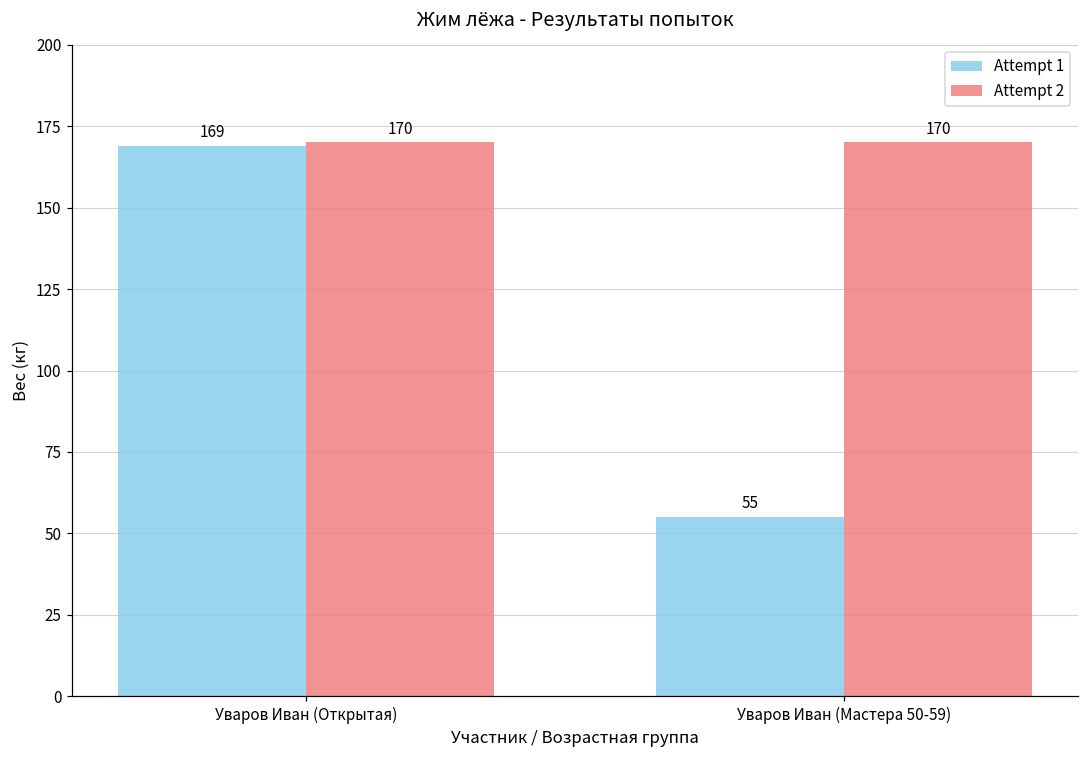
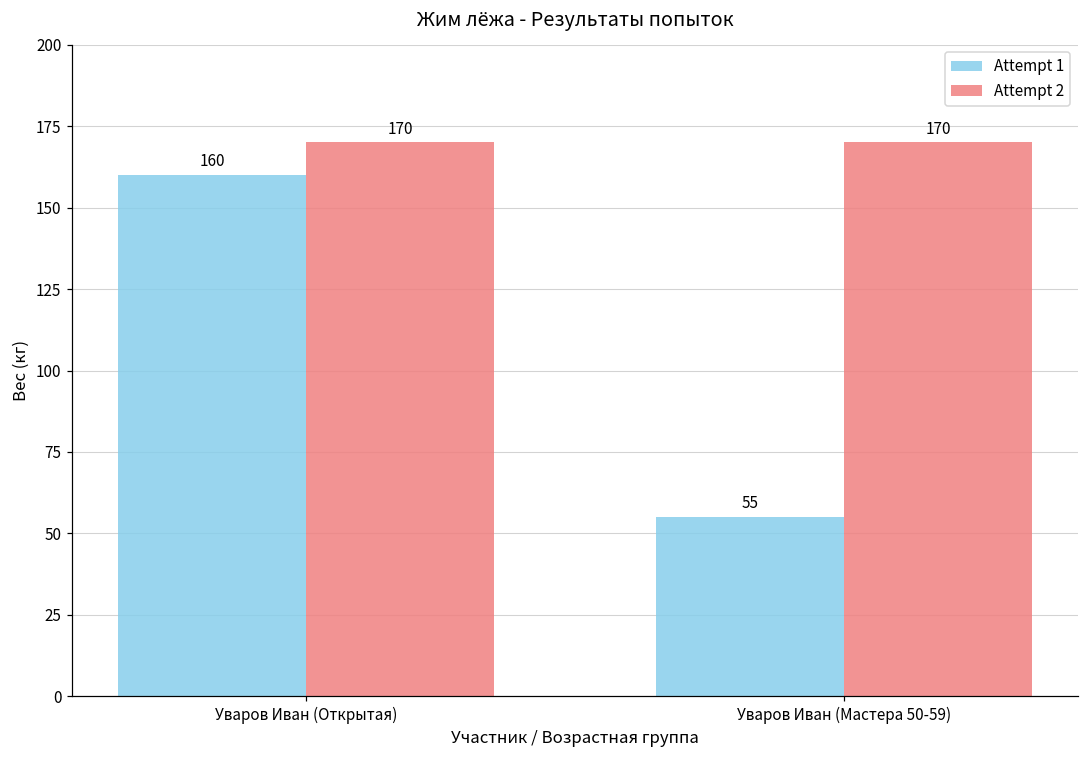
  {
    "Attempt 1": {
-     "Уваров Иван (Открытая)": 169,
+     "Уваров Иван (Открытая)": 160,
      "Уваров Иван (Мастера 50-59)": 55
    },
    "Attempt 2": {
      "Уваров Иван (Открытая)": 170,
      "Уваров Иван (Мастера 50-59)": 170
    }
  }
